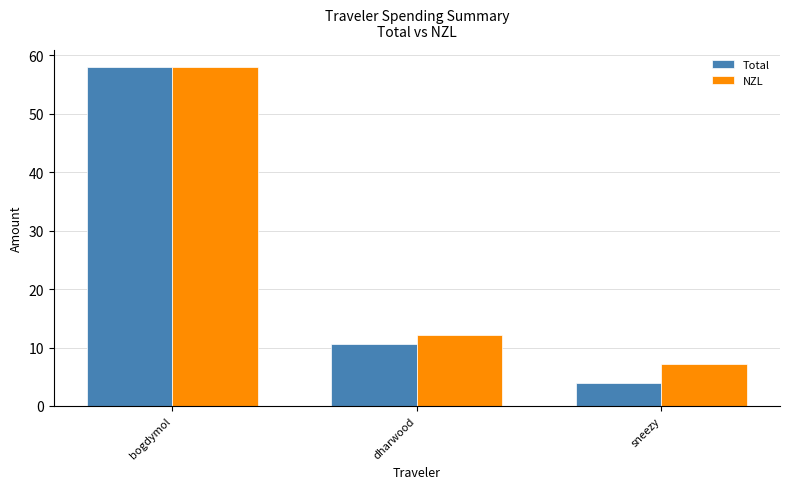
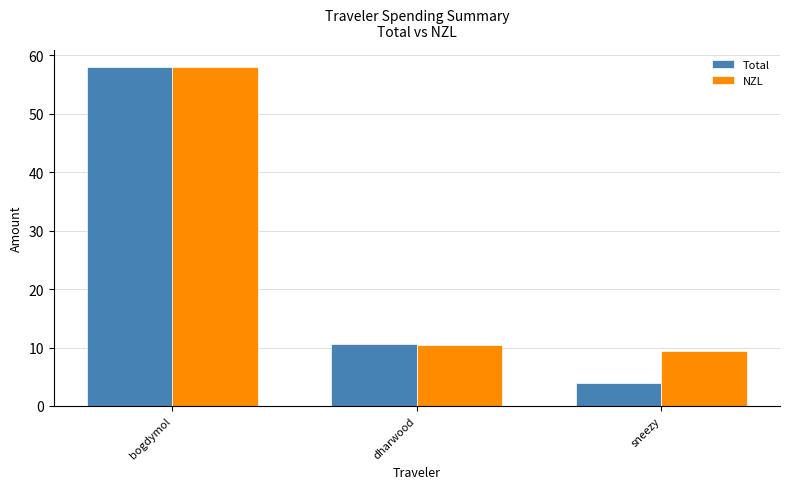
  {
    "Total": {
      "bogdymol": 58,
      "dharwood": 11,
      "sneezy": 4
    },
    "NZL": {
      "bogdymol": 58,
-     "dharwood": 12,
-     "sneezy": 7
+     "dharwood": 10,
+     "sneezy": 9
    }
  }
